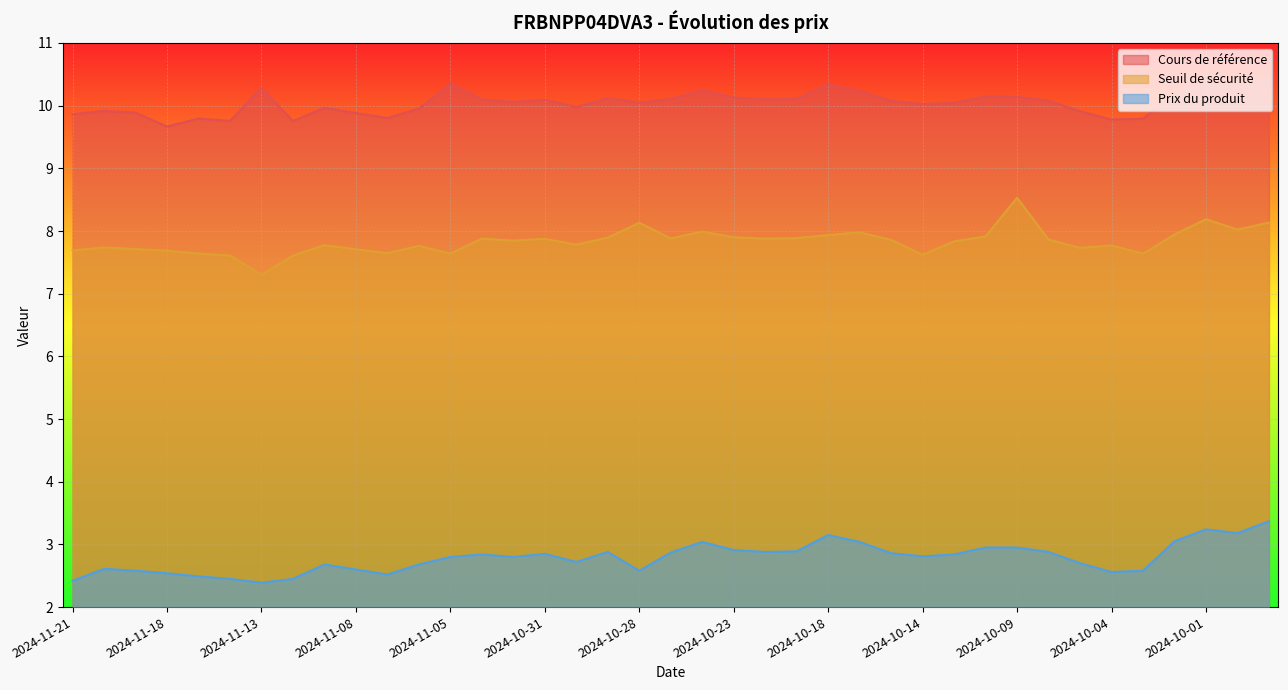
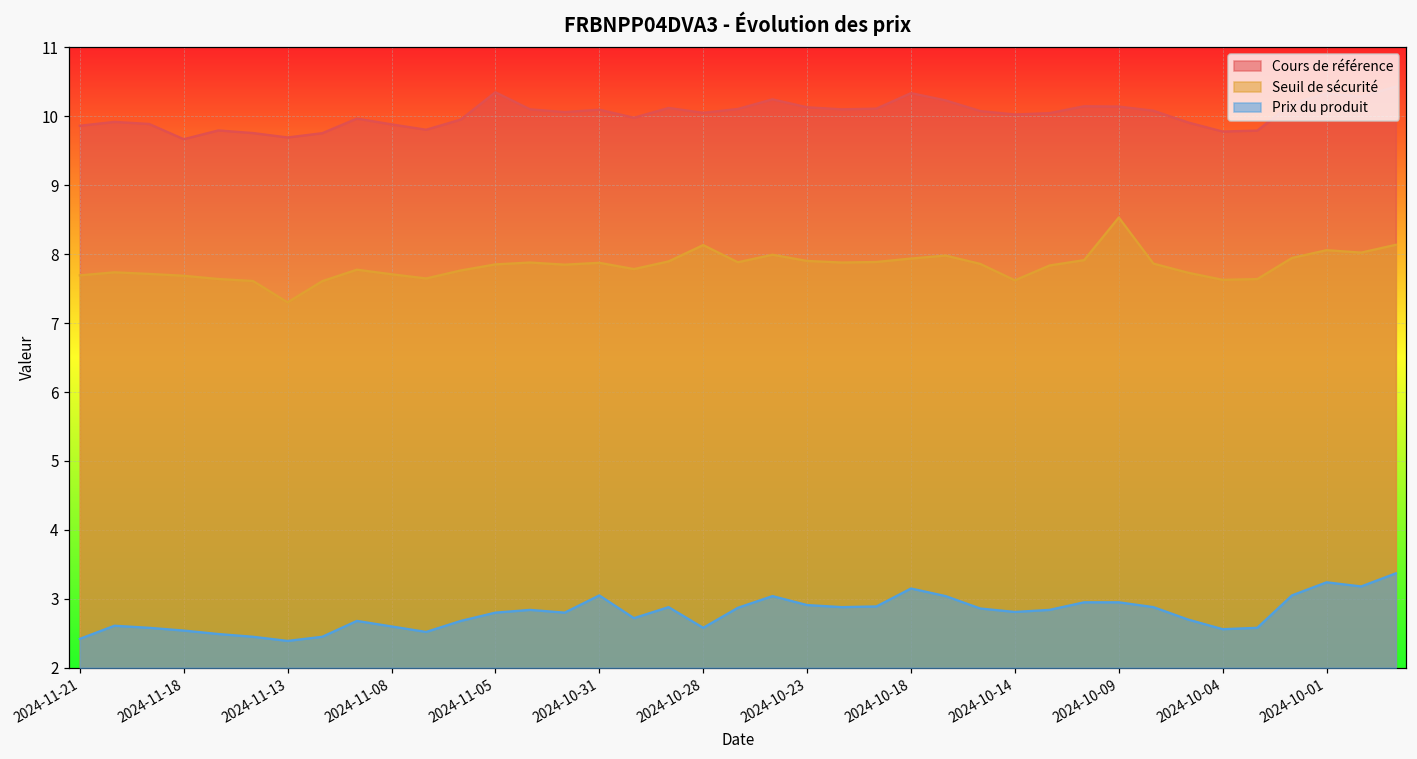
  {
    "Cours de référence": {
      "2024-11-21": 9.9,
      "2024-11-18": 9.7,
-     "2024-11-13": 10.3,
+     "2024-11-13": 9.7,
      "2024-11-08": 9.9,
      "2024-11-05": 10.3,
      "2024-10-31": 10.1,
      "2024-10-28": 10.1,
      "2024-10-23": 10.1,
      "2024-10-18": 10.3,
      "2024-10-14": 10.0,
      "2024-10-09": 10.1,
      "2024-10-04": 9.8
    },
    "Seuil de sécurité": {
      "2024-11-21": 7.7,
      "2024-11-18": 7.7,
      "2024-11-13": 7.3,
      "2024-11-08": 7.7,
-     "2024-11-05": 7.6,
+     "2024-11-05": 7.9,
      "2024-10-31": 7.9,
      "2024-10-28": 8.1,
      "2024-10-23": 7.9,
      "2024-10-18": 7.9,
      "2024-10-14": 7.6,
      "2024-10-09": 8.5,
-     "2024-10-04": 7.8,
-     "2024-10-01": 8.2
+     "2024-10-04": 7.6,
+     "2024-10-01": 8.1
    },
    "Prix du produit": {
      "2024-11-21": 2.4,
      "2024-11-18": 2.5,
      "2024-11-13": 2.4,
      "2024-11-08": 2.6,
      "2024-11-05": 2.8,
-     "2024-10-31": 2.9,
+     "2024-10-31": 3.1,
      "2024-10-28": 2.6,
      "2024-10-23": 2.9,
      "2024-10-18": 3.2,
      "2024-10-14": 2.8,
      "2024-10-09": 3.0,
      "2024-10-04": 2.6,
      "2024-10-01": 3.2
    }
  }
